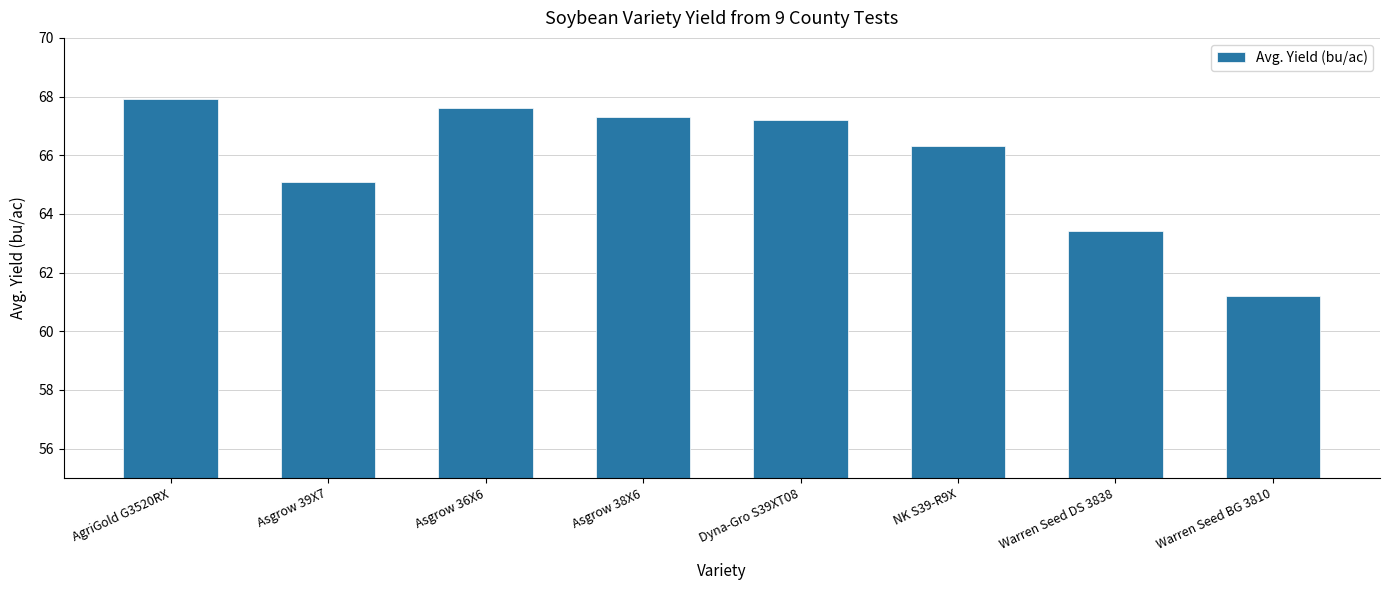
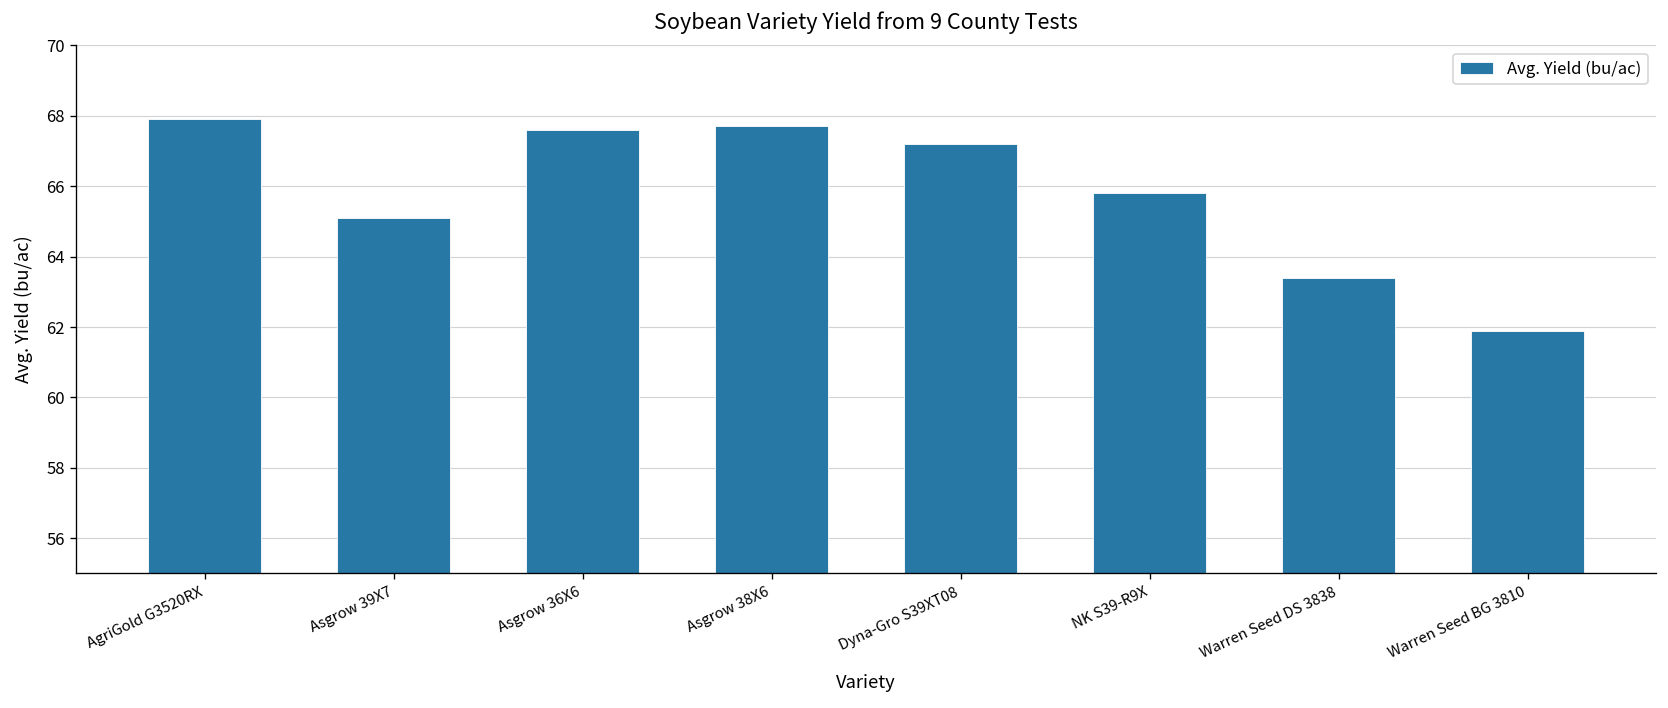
  {
    "AgriGold G3520RX": 67.9,
    "Asgrow 39X7": 65.1,
    "Asgrow 36X6": 67.6,
-   "Asgrow 38X6": 67.3,
+   "Asgrow 38X6": 67.7,
    "Dyna-Gro S39XT08": 67.2,
-   "NK S39-R9X": 66.3,
+   "NK S39-R9X": 65.8,
    "Warren Seed DS 3838": 63.4,
-   "Warren Seed BG 3810": 61.2
+   "Warren Seed BG 3810": 61.9
  }
